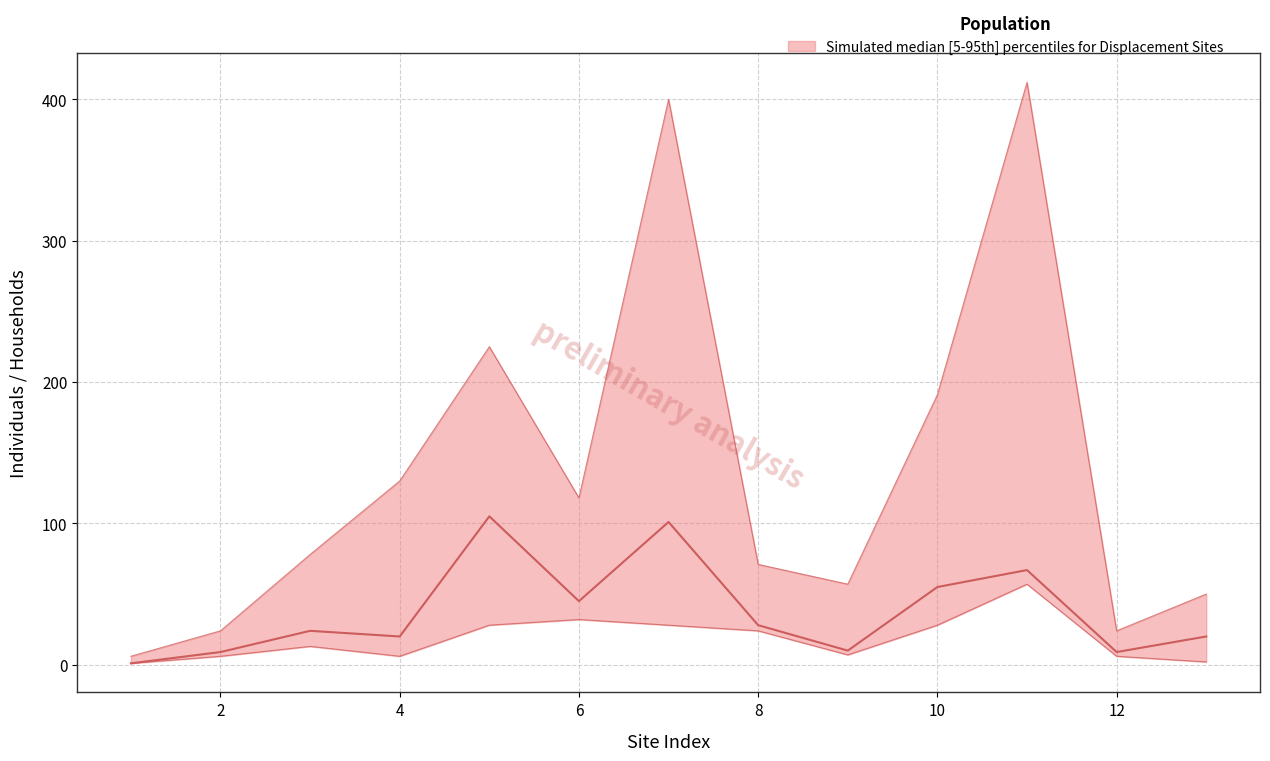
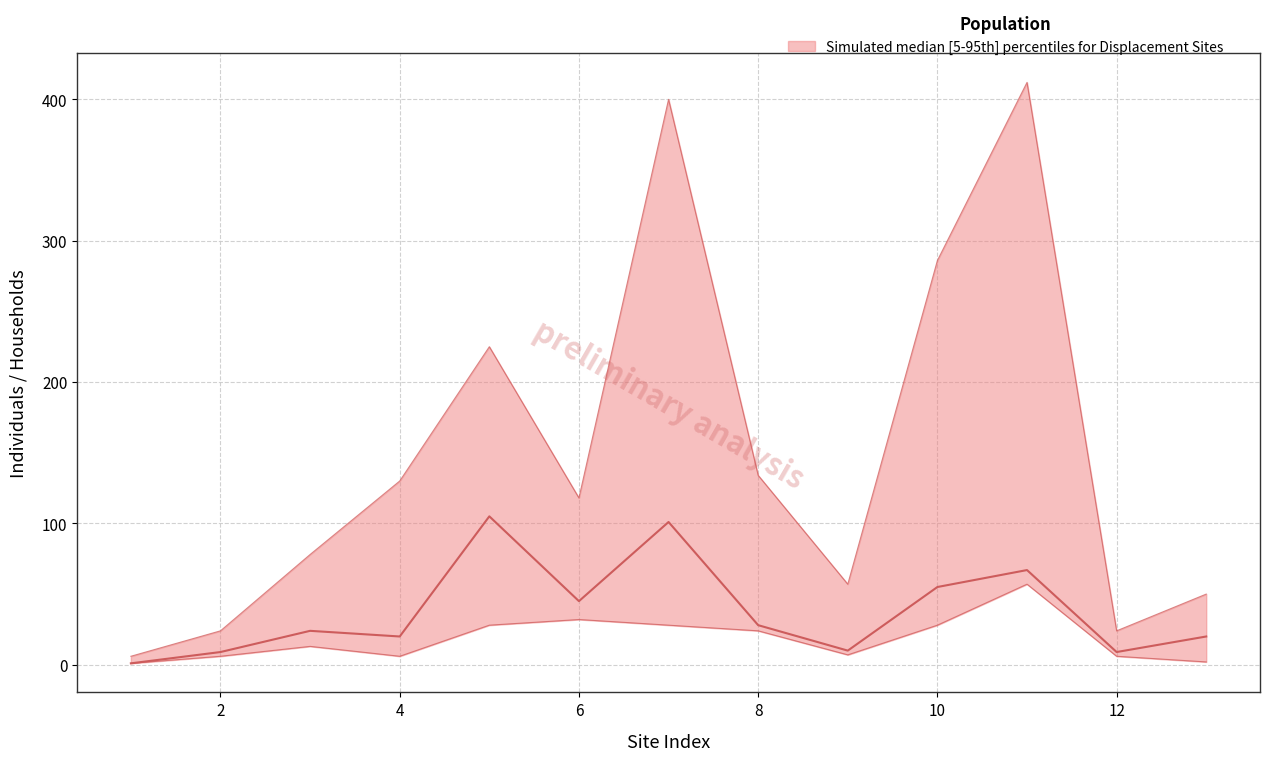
  {
    "Simulated median [5-95th] percentiles for Displacement Sites": {
      "2": 24,
      "4": 130,
      "6": 118,
-     "8": 71,
-     "10": 191,
+     "8": 134,
+     "10": 286,
      "12": 24
    }
  }
